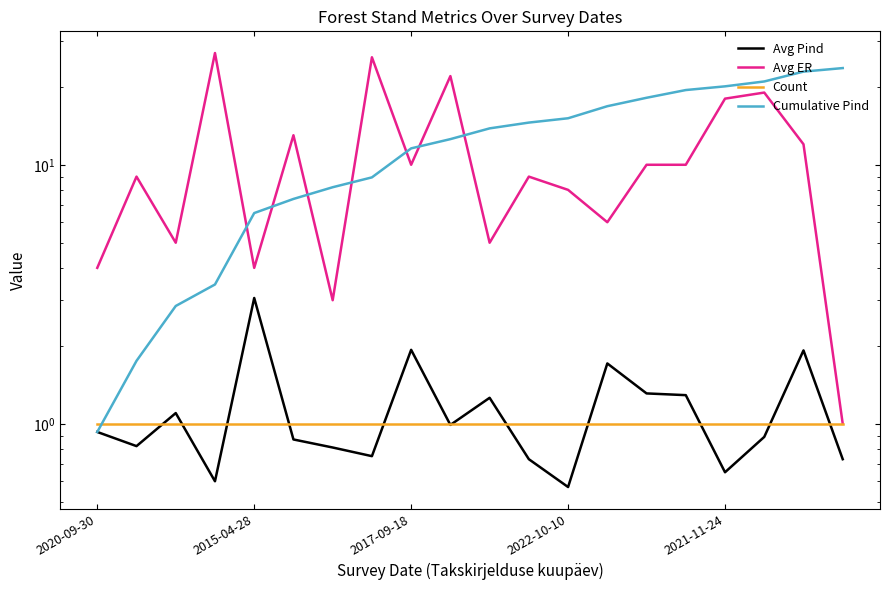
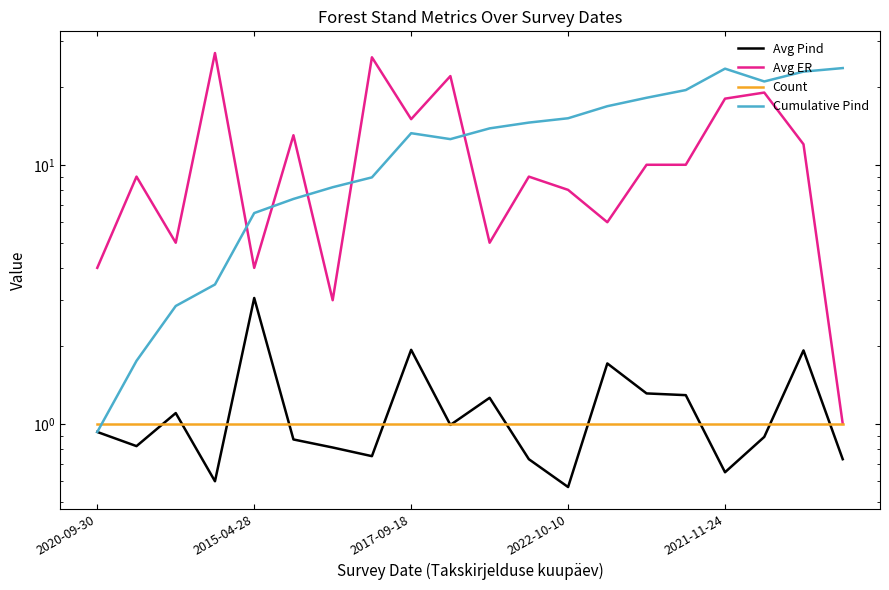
  {
    "Avg Pind": {
      "2017-09-18": 1.9,
      "2021-11-24": 0.65
    },
    "Avg ER": {
      "2020-09-30": 4,
-     "2017-09-18": 10,
+     "2017-09-18": 15,
      "2021-11-24": 18
    },
    "Count": {
      "2020-09-30": 1,
      "2017-09-18": 1,
      "2021-11-24": 1
    },
    "Cumulative Pind": {
-     "2017-09-18": 12,
-     "2021-11-24": 20
+     "2017-09-18": 13,
+     "2021-11-24": 24
    }
  }
